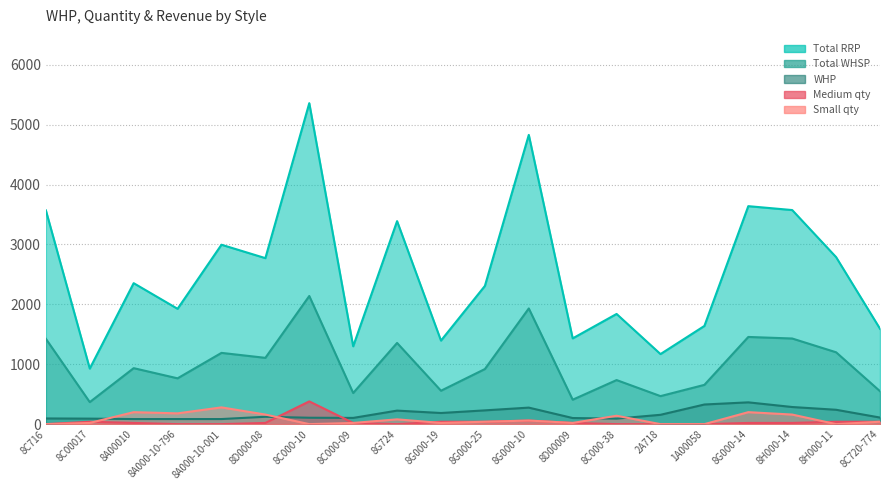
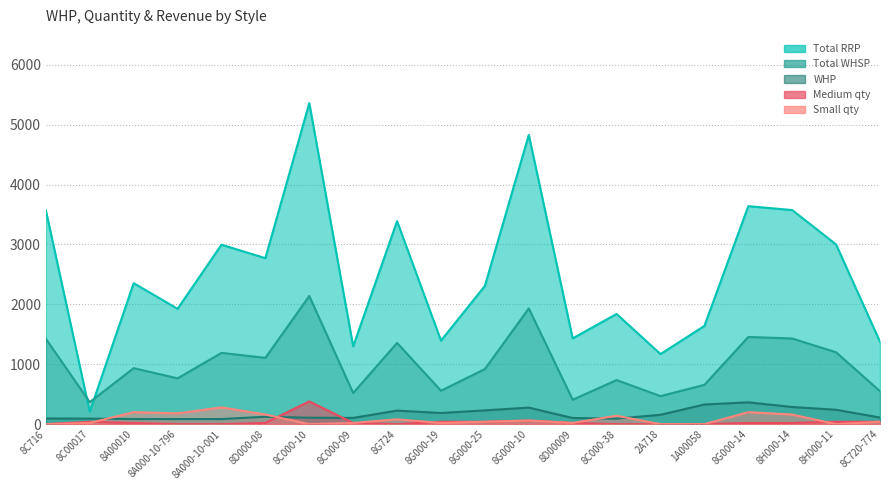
  {
    "Total RRP": {
      "8C716": 3600,
-     "8C00017": 900,
+     "8C00017": 200,
      "8A00010": 2400,
      "8A000-10-796": 1900,
      "8A000-10-001": 3000,
      "8D000-08": 2800,
      "8C000-10": 5400,
      "8C000-09": 1300,
      "8G724": 3400,
      "8G000-19": 1400,
      "8G000-25": 2300,
      "8G000-10": 4800,
      "8D00009": 1400,
      "8C000-38": 1800,
      "2A718": 1200,
      "1A00058": 1600,
      "8G000-14": 3600,
      "8H000-14": 3600,
-     "8H000-11": 2800,
-     "8C720-774": 1600
+     "8H000-11": 3000,
+     "8C720-774": 1400
    },
    "Medium qty": {
      "8A00010": 0,
      "8A000-10-796": 0,
      "8A000-10-001": 0,
      "8D000-08": 0,
      "8C000-10": 400,
      "8G724": 0,
      "8C000-38": 0,
      "8G000-14": 0,
      "8H000-14": 0
    },
    "Small qty": {
      "8A00010": 200,
      "8A000-10-796": 200,
      "8A000-10-001": 300,
      "8C000-10": 0,
      "8G724": 100,
      "8C000-38": 100,
      "8G000-14": 200,
      "8H000-14": 200
    }
  }
